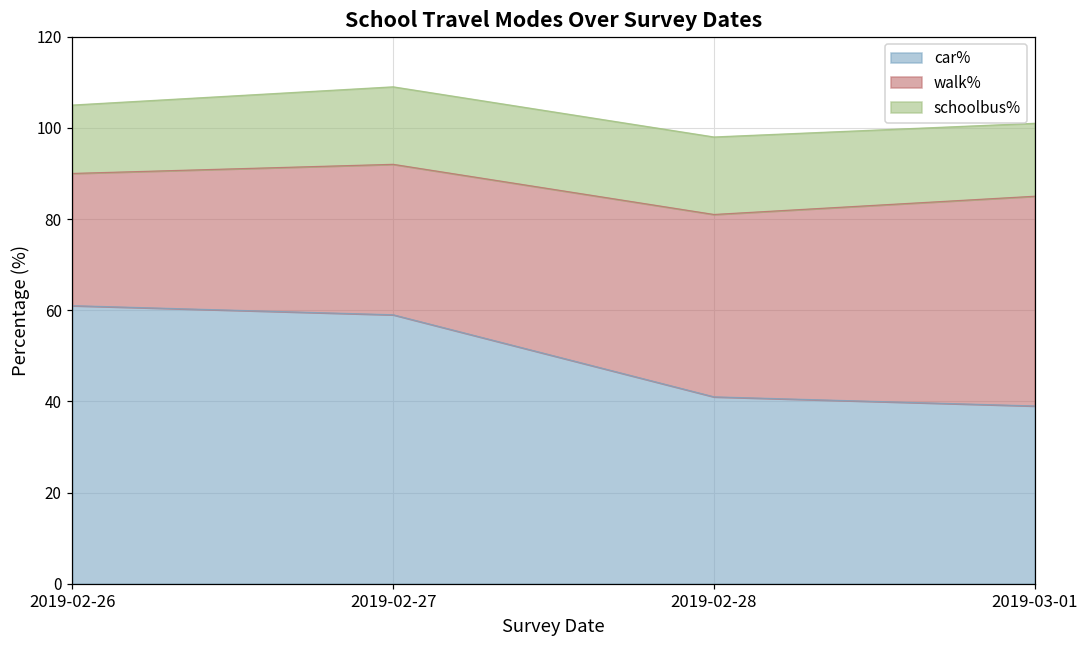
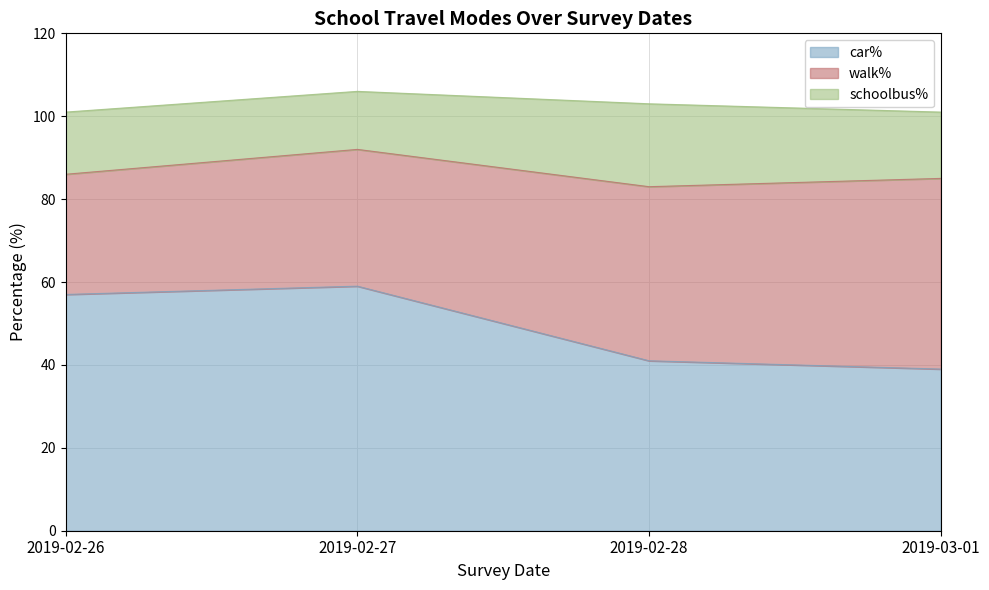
  {
    "car%": {
-     "2019-02-26": 61,
+     "2019-02-26": 57,
      "2019-02-27": 59,
      "2019-02-28": 41,
      "2019-03-01": 39
    },
    "walk%": {
      "2019-02-26": 29,
      "2019-02-27": 33,
-     "2019-02-28": 40,
+     "2019-02-28": 42,
      "2019-03-01": 46
    },
    "schoolbus%": {
      "2019-02-26": 15,
-     "2019-02-27": 17,
-     "2019-02-28": 17,
+     "2019-02-27": 14,
+     "2019-02-28": 20,
      "2019-03-01": 16
    }
  }
